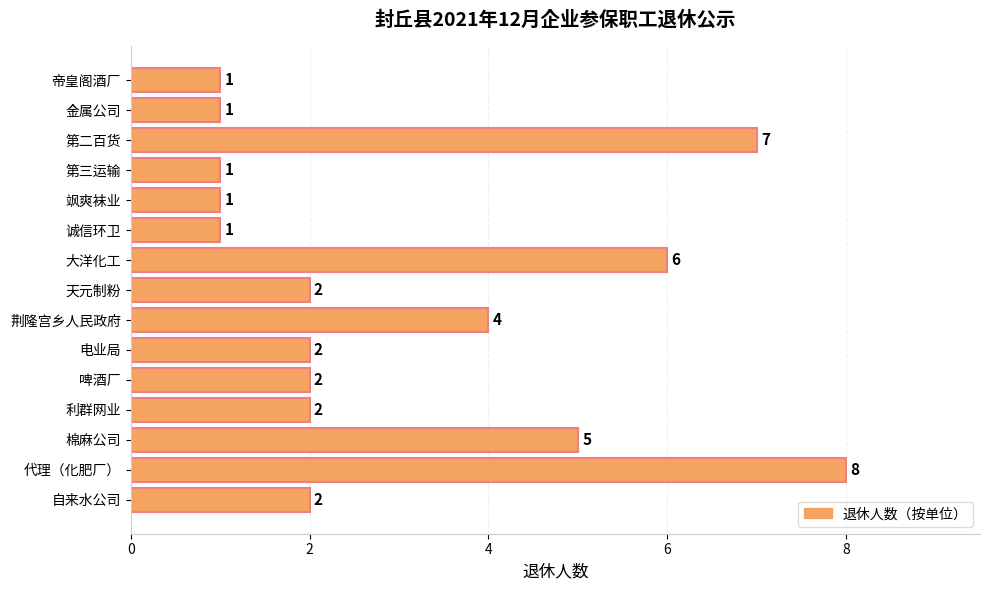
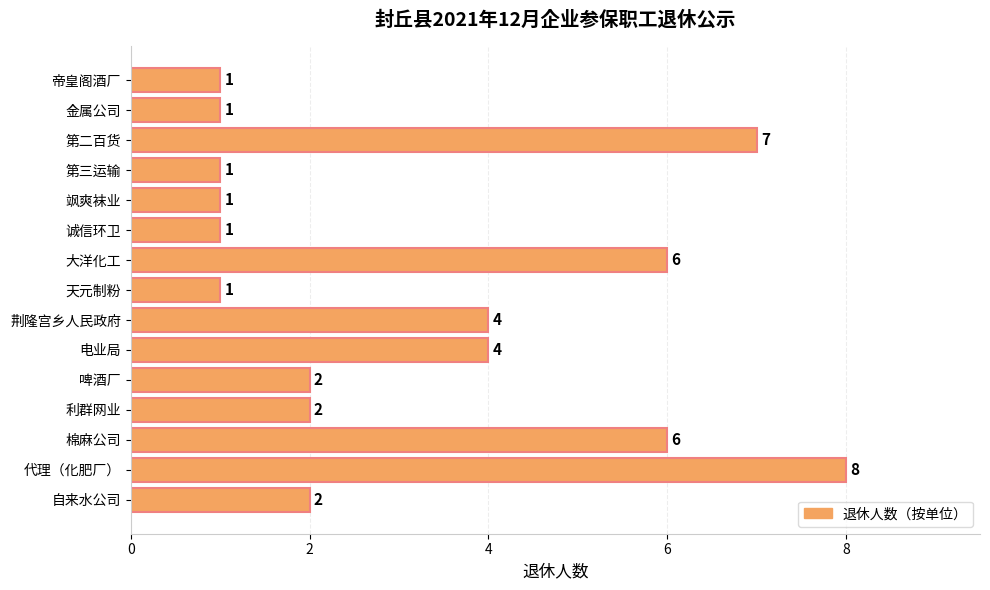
  {
    "帝皇阁酒厂": 1,
    "金属公司": 1,
    "第二百货": 7,
    "第三运输": 1,
    "飒爽袜业": 1,
    "诚信环卫": 1,
    "大洋化工": 6,
-   "天元制粉": 2,
+   "天元制粉": 1,
    "荆隆宫乡人民政府": 4,
-   "电业局": 2,
+   "电业局": 4,
    "啤酒厂": 2,
    "利群网业": 2,
-   "棉麻公司": 5,
+   "棉麻公司": 6,
    "代理（化肥厂）": 8,
    "自来水公司": 2
  }
